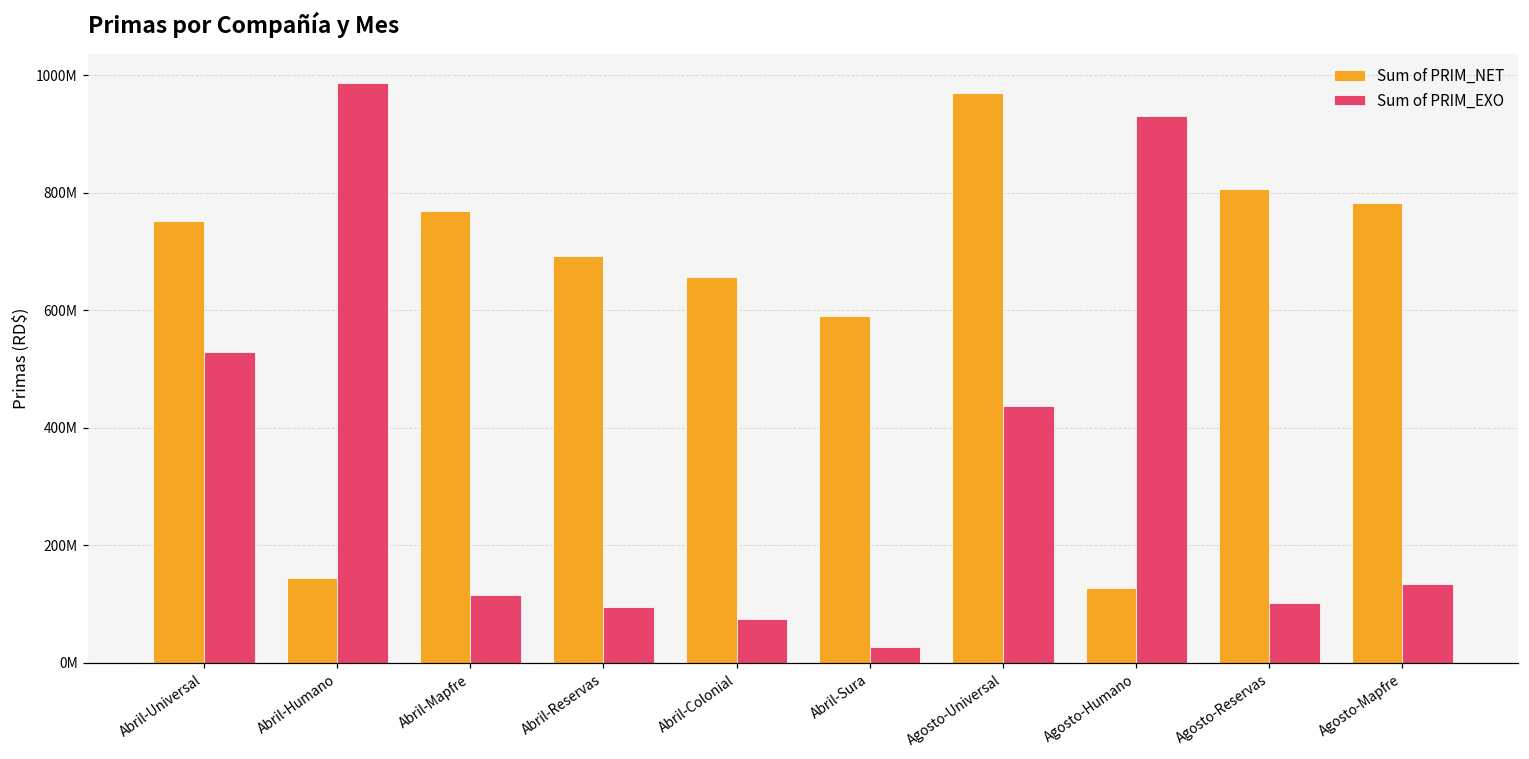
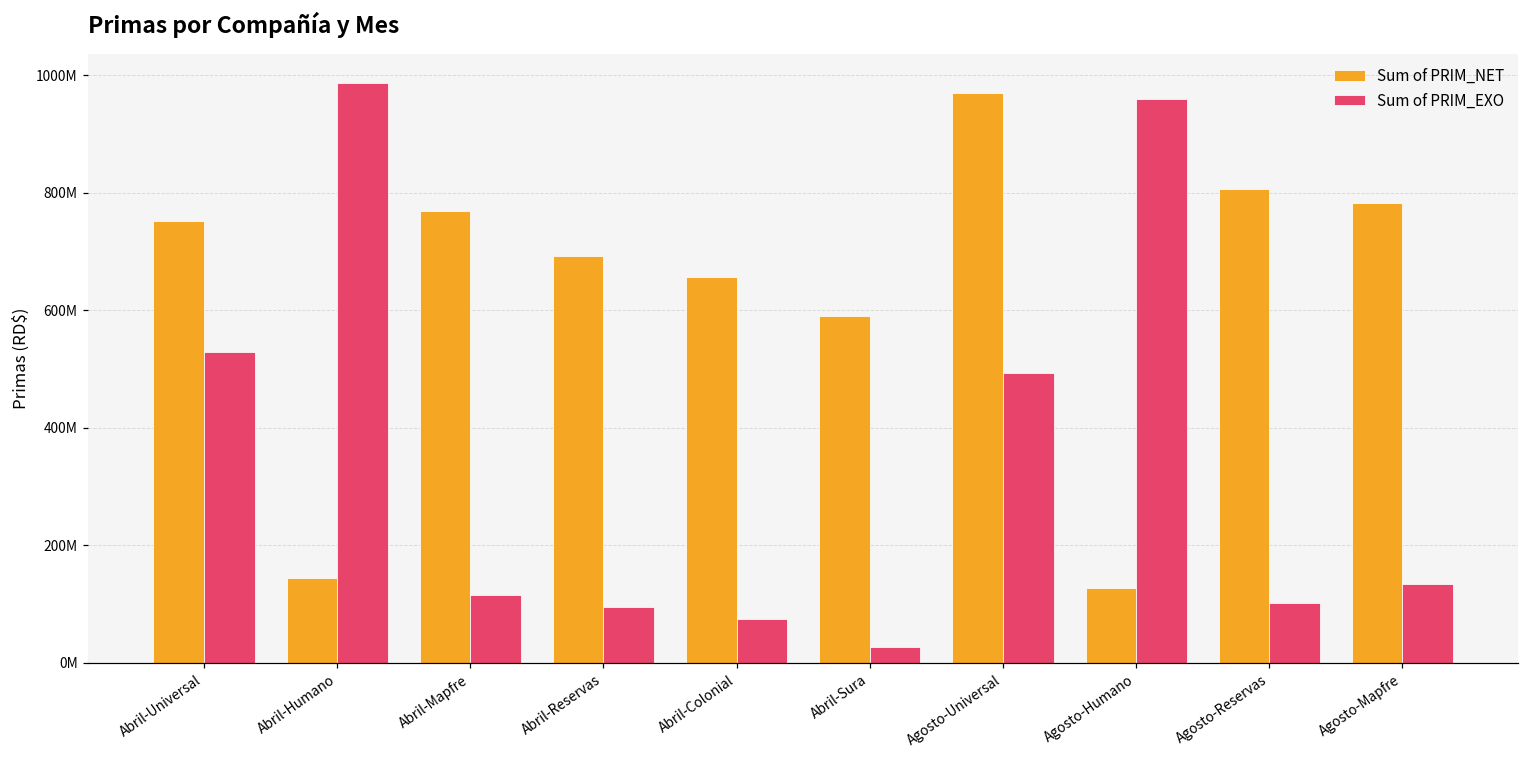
  {
    "Sum of PRIM_NET": {
      "Abril-Universal": 750000000,
      "Abril-Humano": 140000000,
      "Abril-Mapfre": 770000000,
      "Abril-Reservas": 690000000,
      "Abril-Colonial": 660000000,
      "Abril-Sura": 590000000,
      "Agosto-Universal": 970000000,
      "Agosto-Humano": 130000000,
      "Agosto-Reservas": 810000000,
      "Agosto-Mapfre": 780000000
    },
    "Sum of PRIM_EXO": {
      "Abril-Universal": 530000000,
      "Abril-Humano": 990000000,
      "Abril-Mapfre": 120000000,
      "Abril-Reservas": 100000000,
      "Abril-Colonial": 70000000,
      "Abril-Sura": 30000000,
-     "Agosto-Universal": 440000000,
-     "Agosto-Humano": 930000000,
+     "Agosto-Universal": 490000000,
+     "Agosto-Humano": 960000000,
      "Agosto-Reservas": 100000000,
      "Agosto-Mapfre": 130000000
    }
  }
